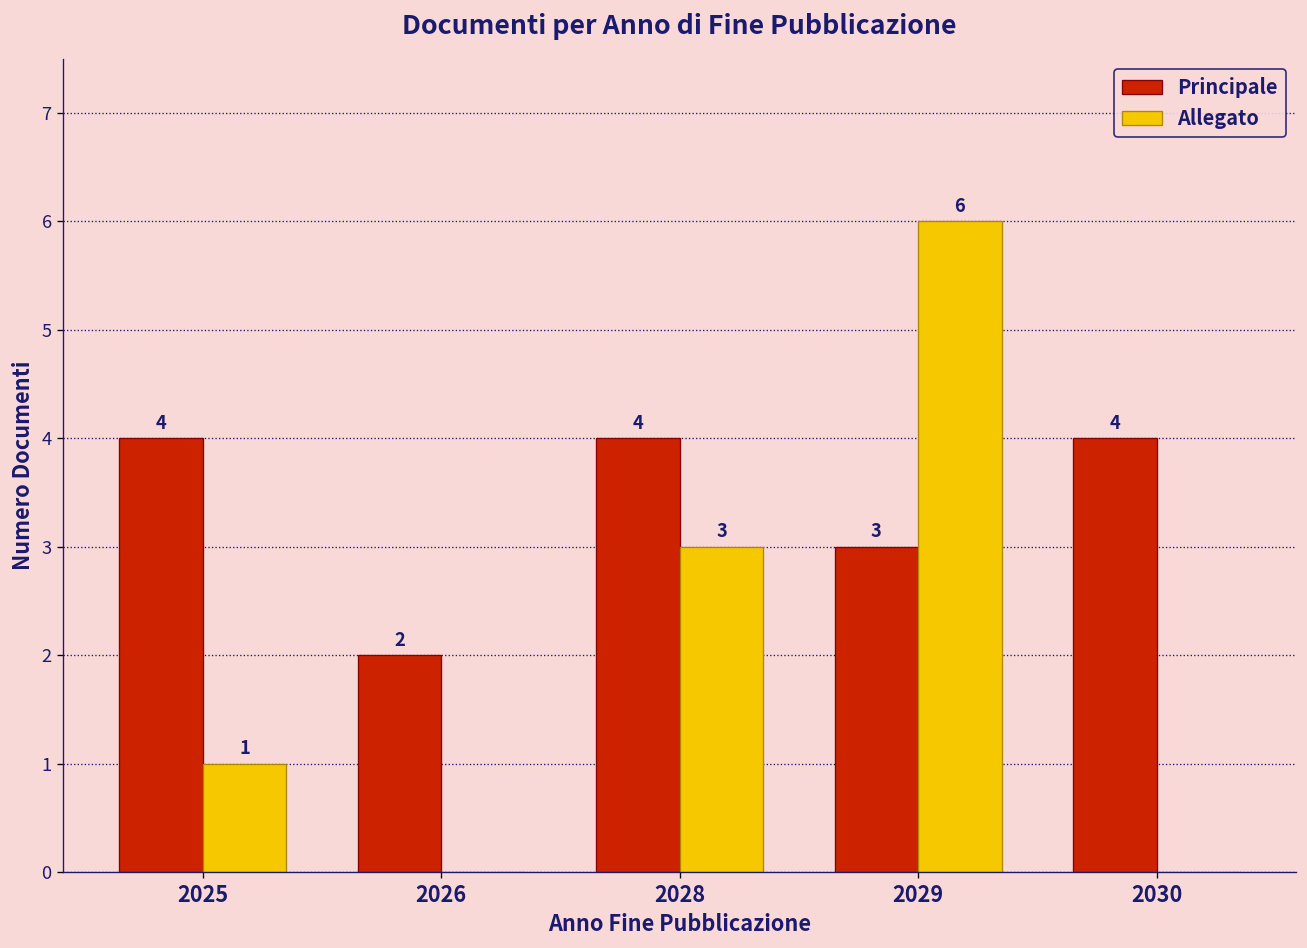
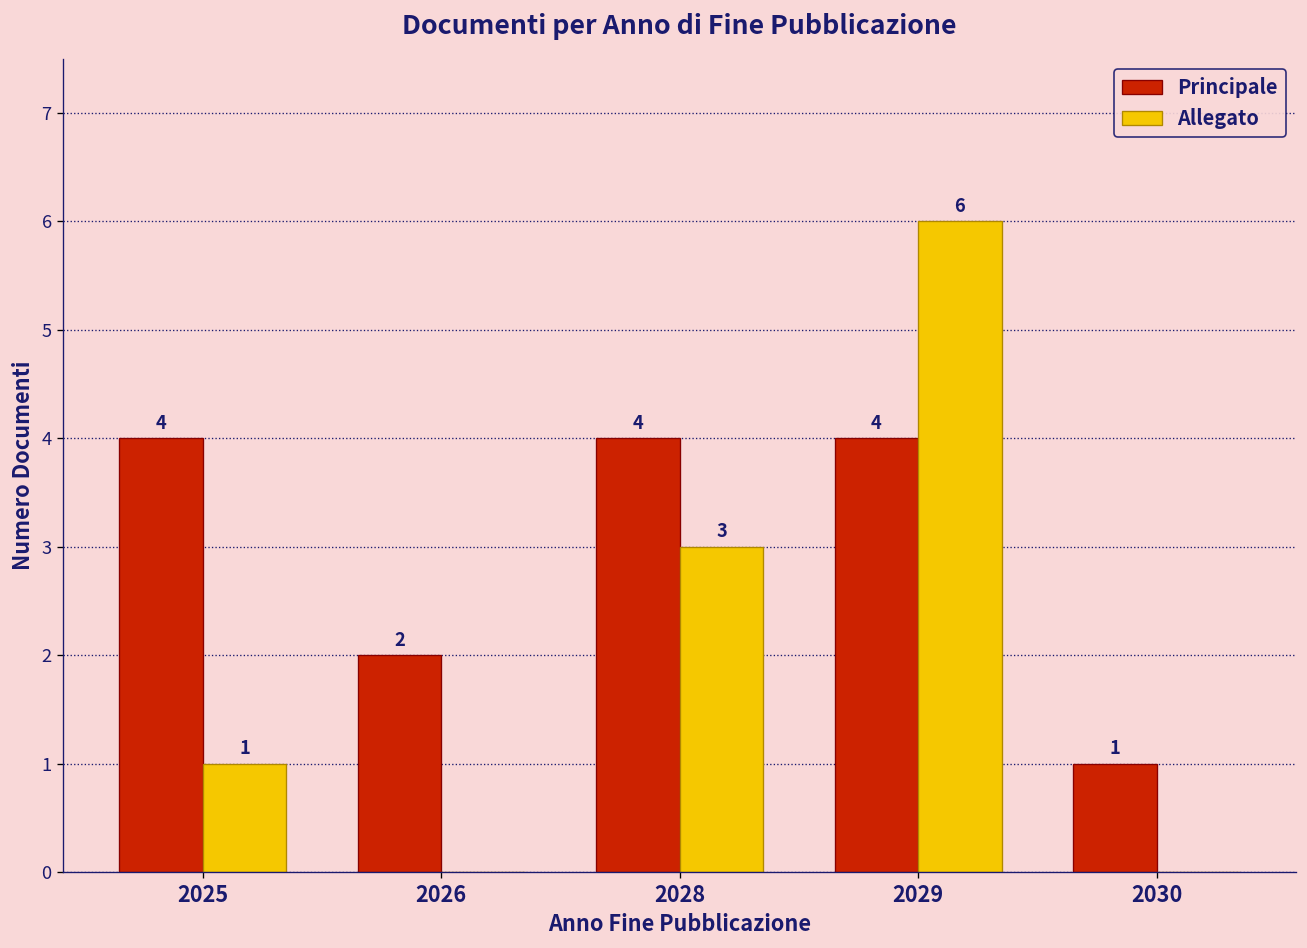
  {
    "Principale": {
      "2025": 4,
      "2026": 2,
      "2028": 4,
-     "2029": 3,
-     "2030": 4
+     "2029": 4,
+     "2030": 1
    },
    "Allegato": {
      "2025": 1,
      "2028": 3,
      "2029": 6
    }
  }
